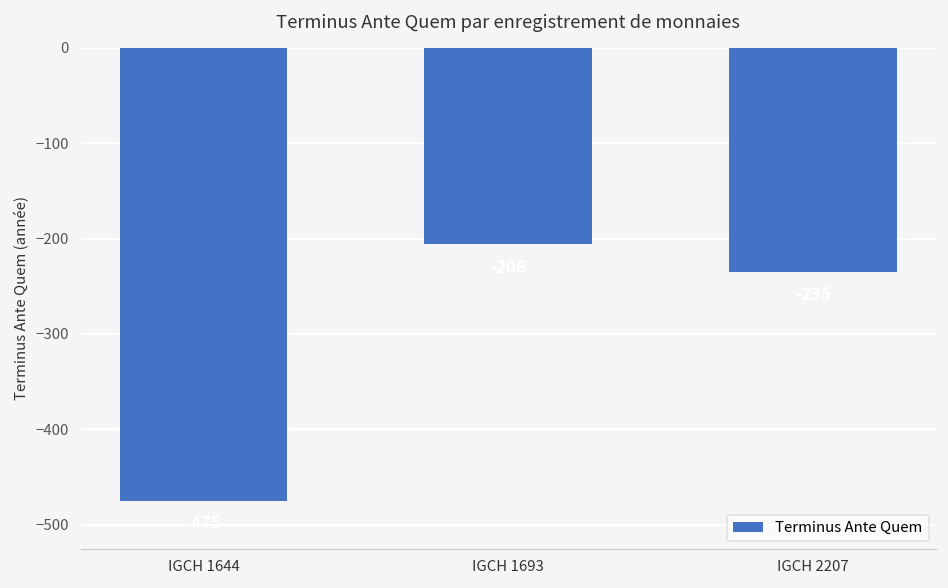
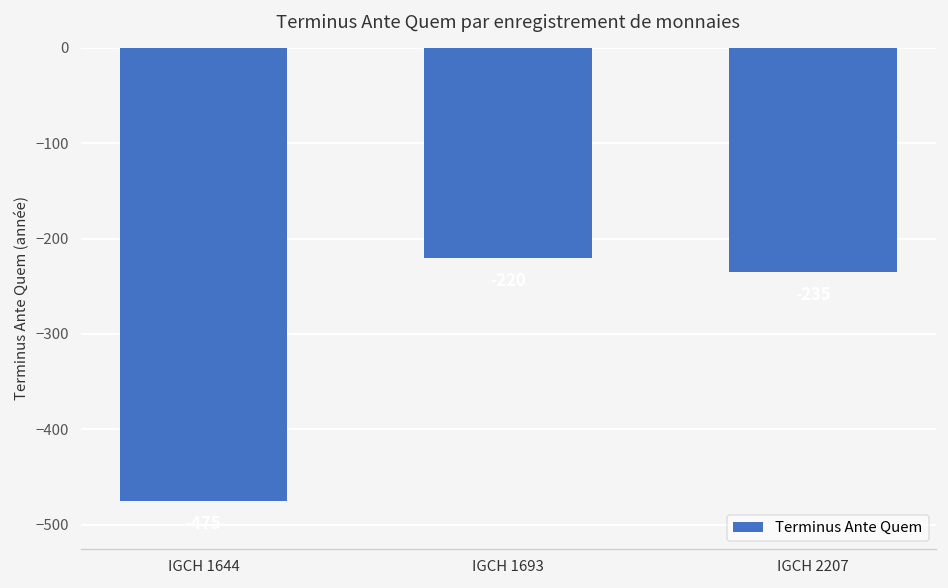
  {
    "IGCH 1644": -480,
-   "IGCH 1693": -210,
+   "IGCH 1693": -220,
    "IGCH 2207": -240
  }
